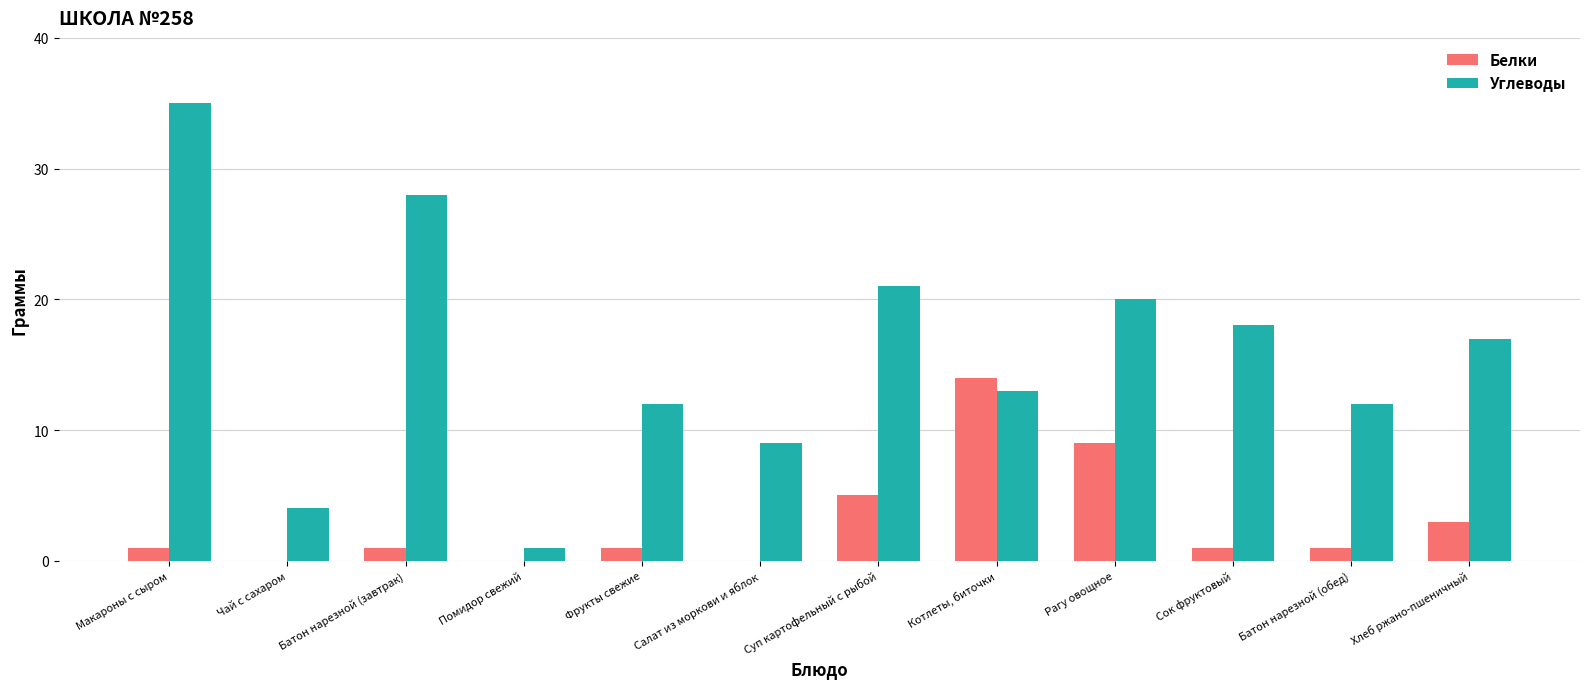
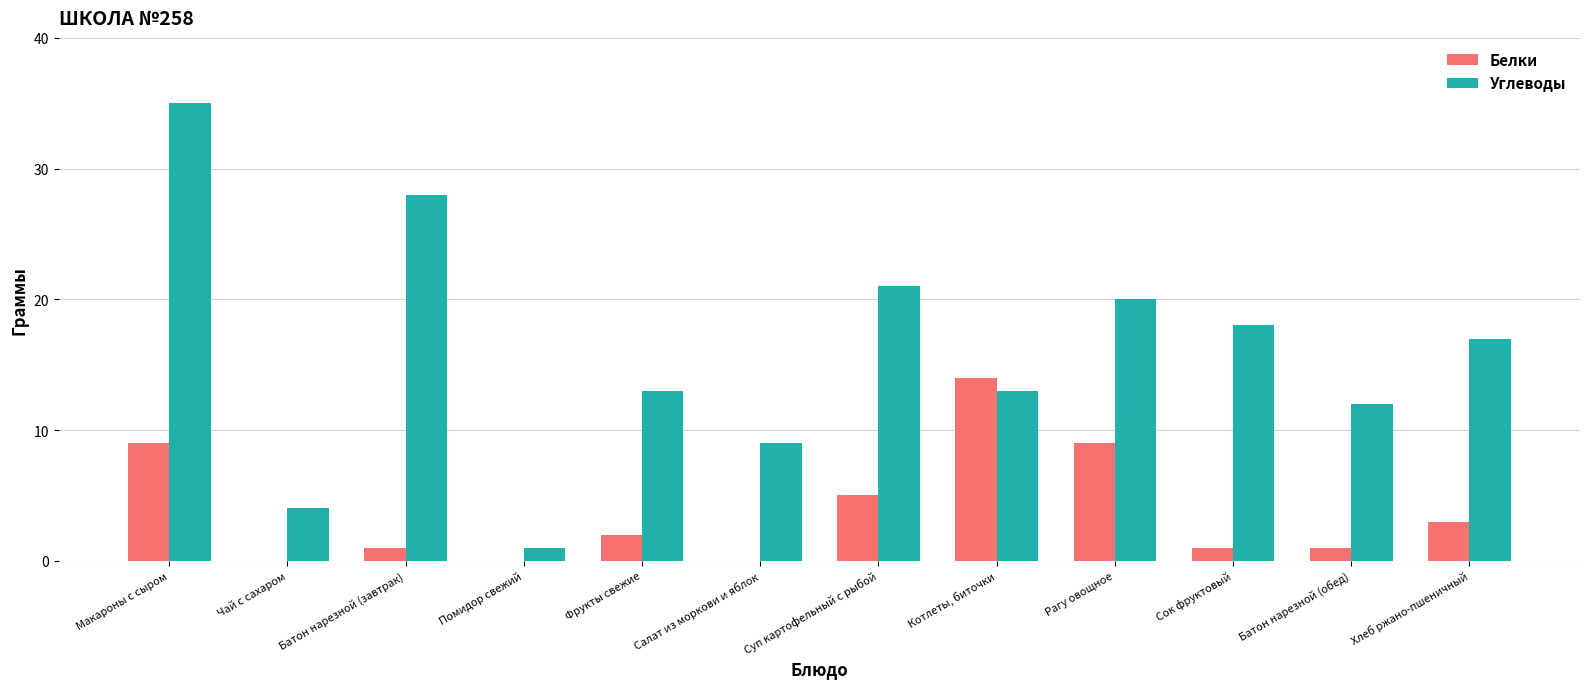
  {
    "Белки": {
-     "Макароны с сыром": 1,
+     "Макароны с сыром": 9,
      "Чай с сахаром": 0,
      "Батон нарезной (завтрак)": 1,
      "Помидор свежий": 0,
-     "Фрукты свежие": 1,
+     "Фрукты свежие": 2,
      "Салат из моркови и яблок": 0,
      "Суп картофельный с рыбой": 5,
      "Котлеты, биточки": 14,
      "Рагу овощное": 9,
      "Сок фруктовый": 1,
      "Батон нарезной (обед)": 1,
      "Хлеб ржано-пшеничный": 3
    },
    "Углеводы": {
      "Макароны с сыром": 35,
      "Чай с сахаром": 4,
      "Батон нарезной (завтрак)": 28,
      "Помидор свежий": 1,
-     "Фрукты свежие": 12,
+     "Фрукты свежие": 13,
      "Салат из моркови и яблок": 9,
      "Суп картофельный с рыбой": 21,
      "Котлеты, биточки": 13,
      "Рагу овощное": 20,
      "Сок фруктовый": 18,
      "Батон нарезной (обед)": 12,
      "Хлеб ржано-пшеничный": 17
    }
  }
